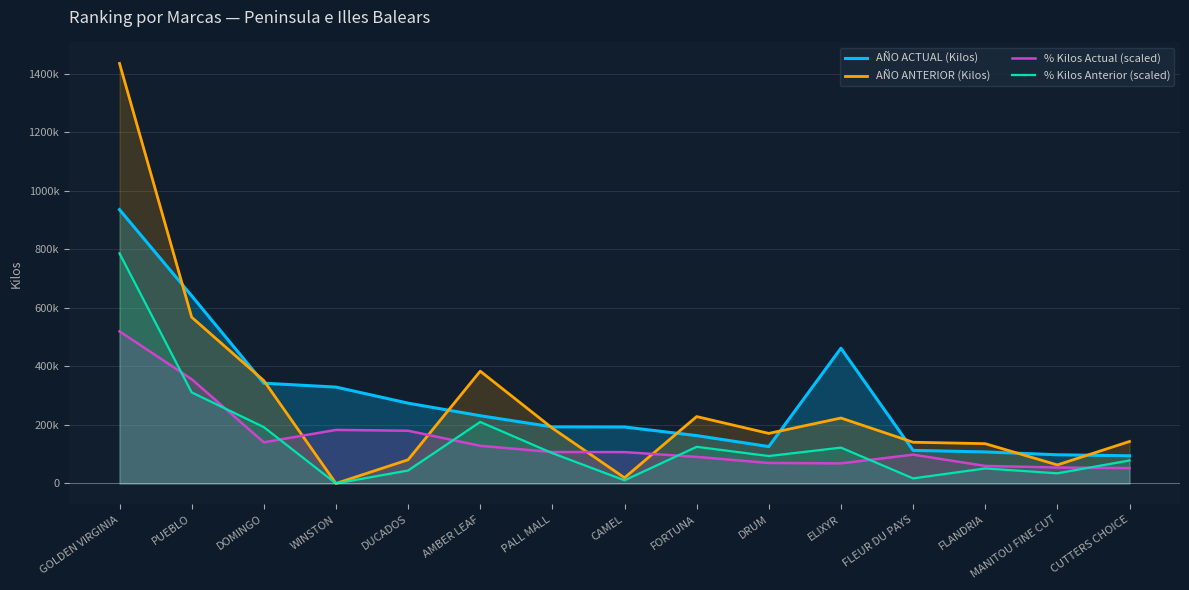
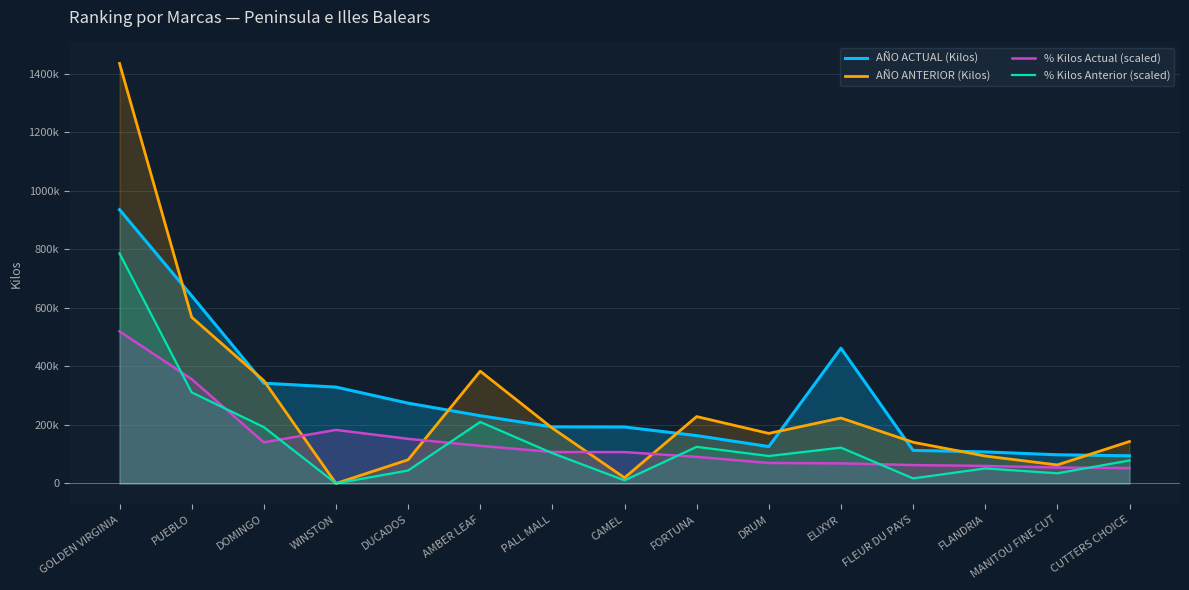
  {
    "AÑO ACTUAL (Kilos)": {
      "GOLDEN VIRGINIA": 940000,
      "PUEBLO": 640000,
      "DOMINGO": 340000,
      "WINSTON": 330000,
      "DUCADOS": 270000,
      "AMBER LEAF": 230000,
      "CAMEL": 190000,
      "FORTUNA": 160000,
      "DRUM": 130000,
      "ELIXYR": 460000,
      "FLEUR DU PAYS": 110000,
      "FLANDRIA": 110000,
      "MANITOU FINE CUT": 100000,
      "CUTTERS CHOICE": 90000
    },
    "AÑO ANTERIOR (Kilos)": {
      "GOLDEN VIRGINIA": 1440000,
      "PUEBLO": 570000,
      "DOMINGO": 350000,
      "DUCADOS": 80000,
      "AMBER LEAF": 380000,
      "FORTUNA": 230000,
      "DRUM": 170000,
      "ELIXYR": 220000,
      "FLEUR DU PAYS": 140000,
-     "FLANDRIA": 140000,
+     "FLANDRIA": 90000,
      "MANITOU FINE CUT": 60000,
      "CUTTERS CHOICE": 140000
    },
    "% Kilos Actual (scaled)": {
      "GOLDEN VIRGINIA": 520000,
      "PUEBLO": 360000,
      "DOMINGO": 140000,
      "WINSTON": 180000,
-     "DUCADOS": 180000,
+     "DUCADOS": 150000,
      "AMBER LEAF": 130000,
      "CAMEL": 110000,
      "FORTUNA": 90000,
      "DRUM": 70000,
      "ELIXYR": 70000,
-     "FLEUR DU PAYS": 100000,
+     "FLEUR DU PAYS": 60000,
      "MANITOU FINE CUT": 50000,
      "CUTTERS CHOICE": 50000
    },
    "% Kilos Anterior (scaled)": {
      "GOLDEN VIRGINIA": 790000,
      "PUEBLO": 310000,
      "DOMINGO": 190000,
      "DUCADOS": 40000,
      "AMBER LEAF": 210000,
      "FORTUNA": 130000,
      "DRUM": 90000,
      "ELIXYR": 120000,
      "FLEUR DU PAYS": 20000,
      "MANITOU FINE CUT": 30000,
      "CUTTERS CHOICE": 80000
    }
  }
